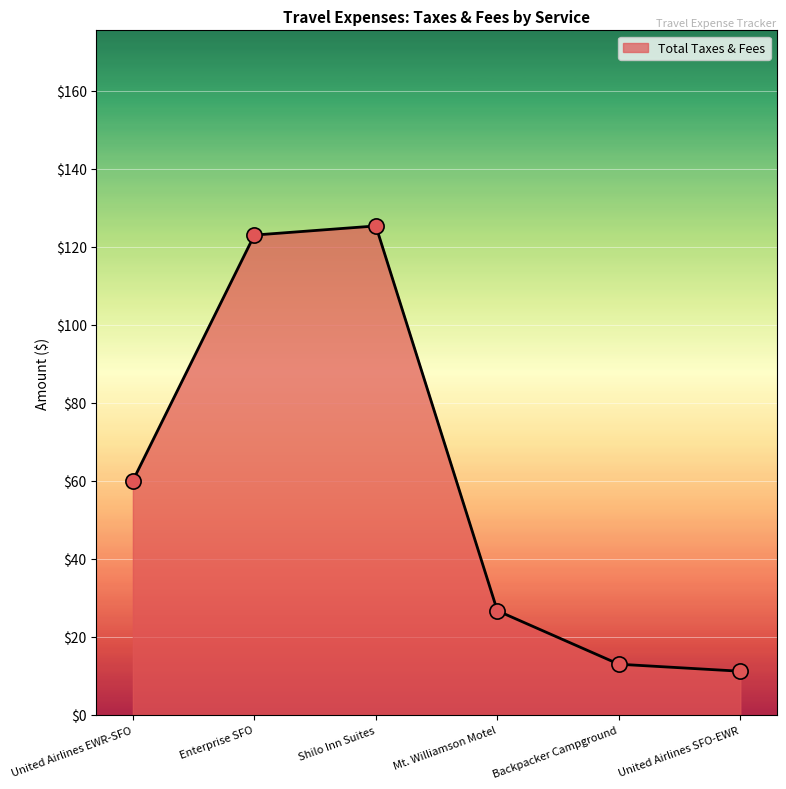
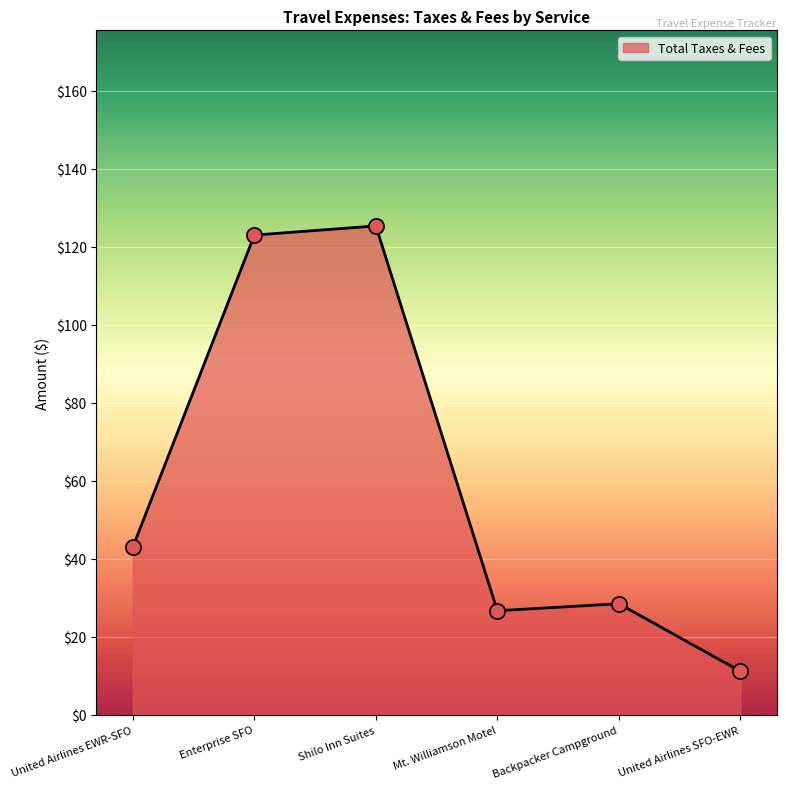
  {
-   "United Airlines EWR-SFO": "$60",
+   "United Airlines EWR-SFO": "$43",
    "Enterprise SFO": "$123",
    "Shilo Inn Suites": "$125",
    "Mt. Williamson Motel": "$27",
-   "Backpacker Campground": "$13",
+   "Backpacker Campground": "$29",
    "United Airlines SFO-EWR": "$11"
  }
